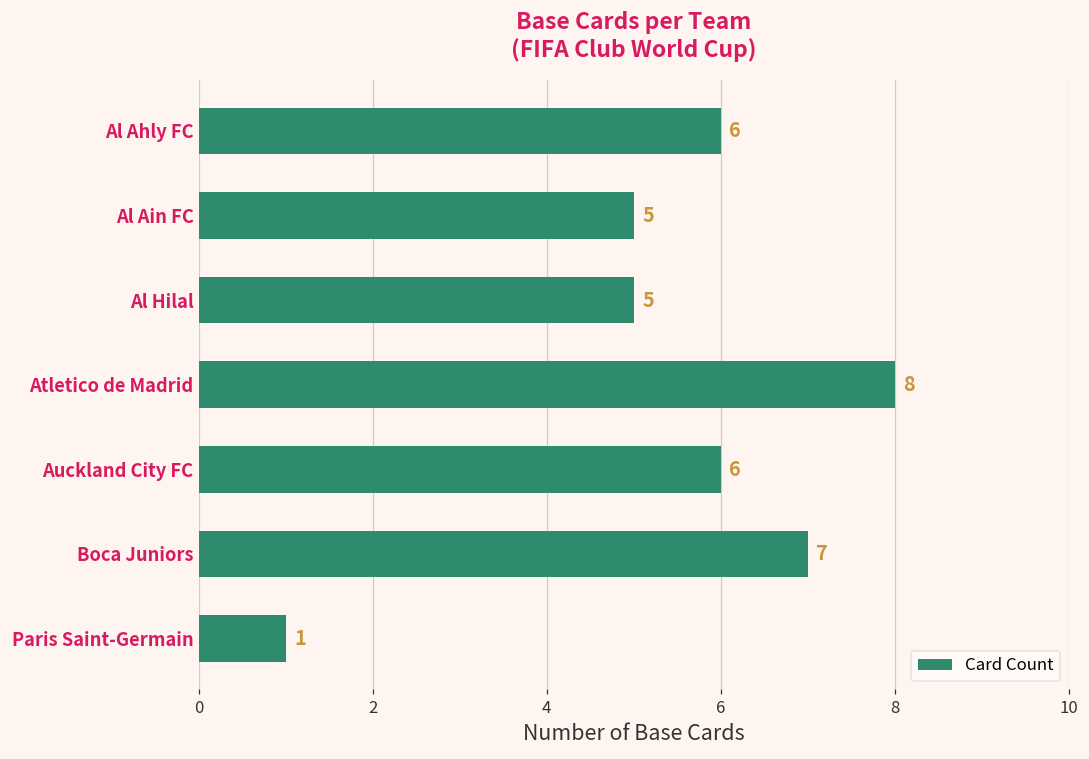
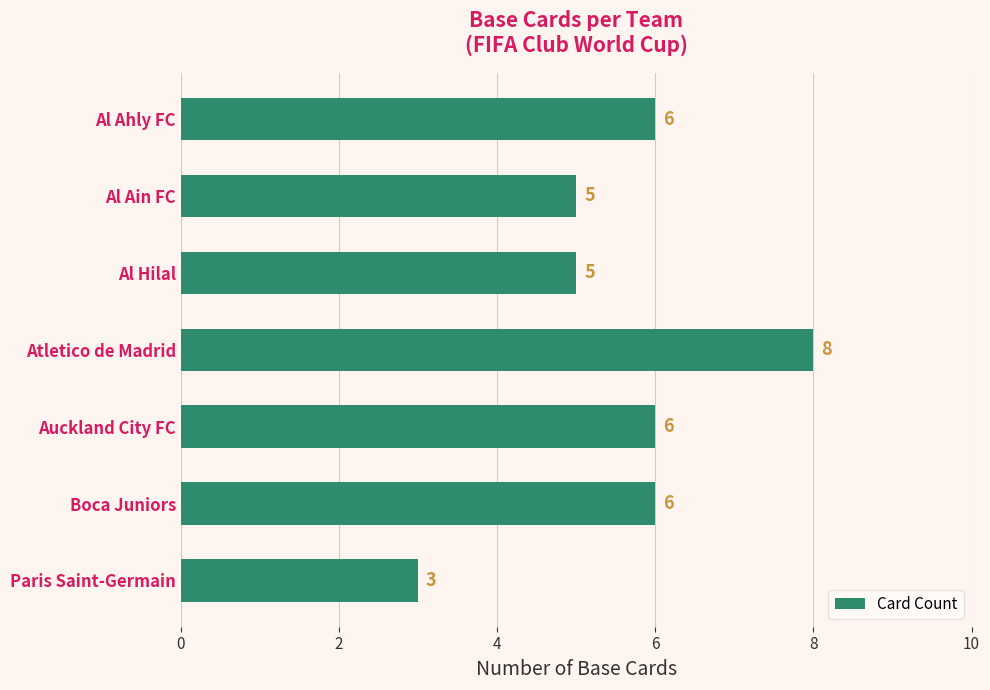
  {
    "Al Ahly FC": 6,
    "Al Ain FC": 5,
    "Al Hilal": 5,
    "Atletico de Madrid": 8,
    "Auckland City FC": 6,
-   "Boca Juniors": 7,
-   "Paris Saint-Germain": 1
+   "Boca Juniors": 6,
+   "Paris Saint-Germain": 3
  }
